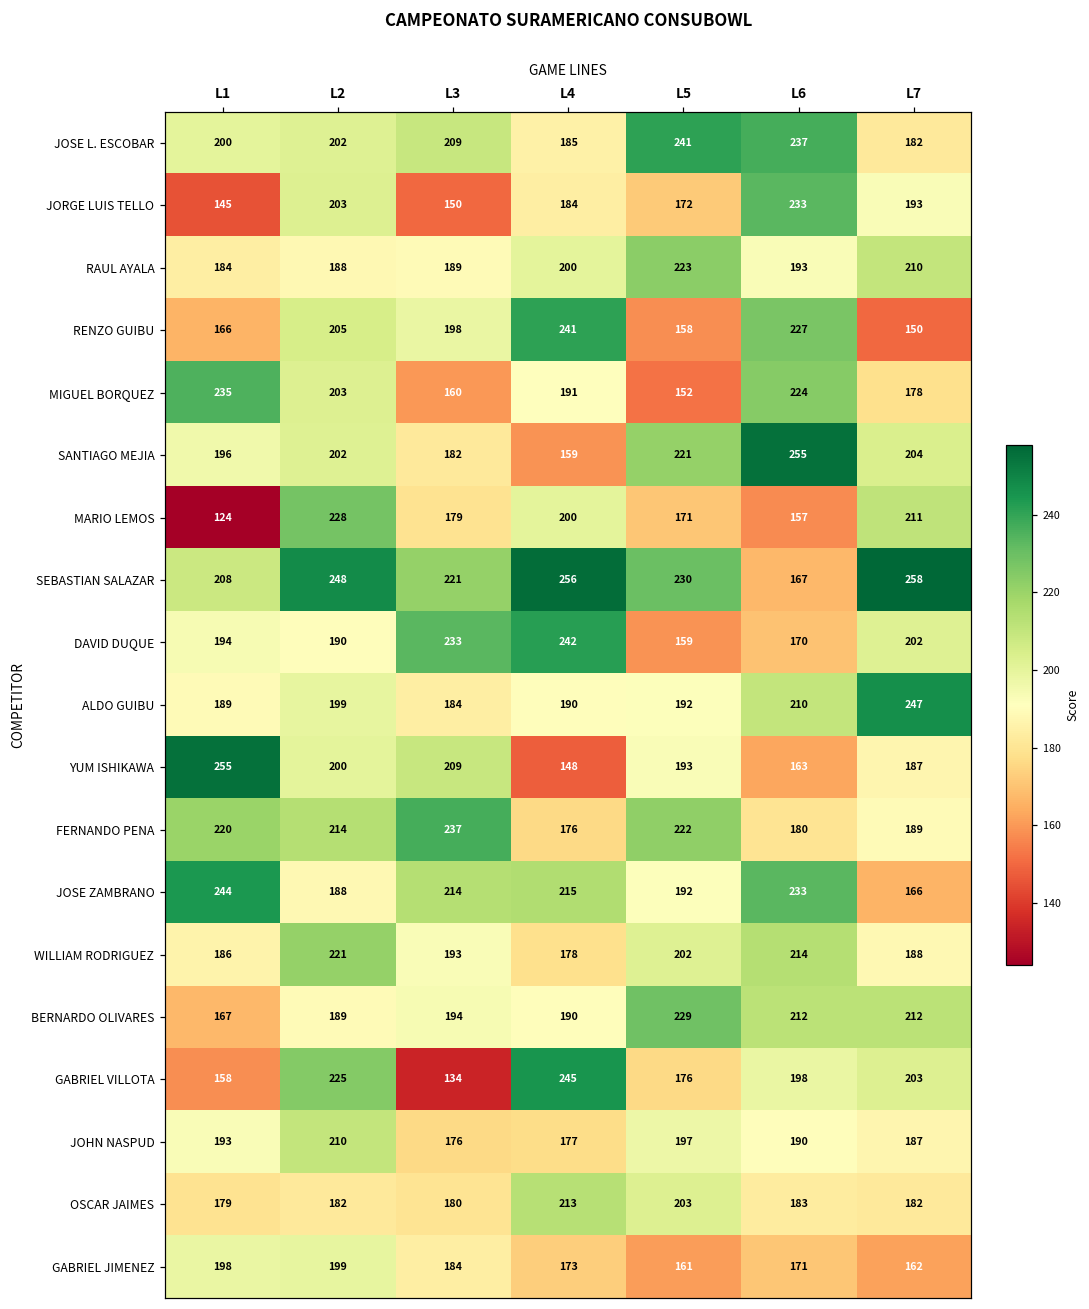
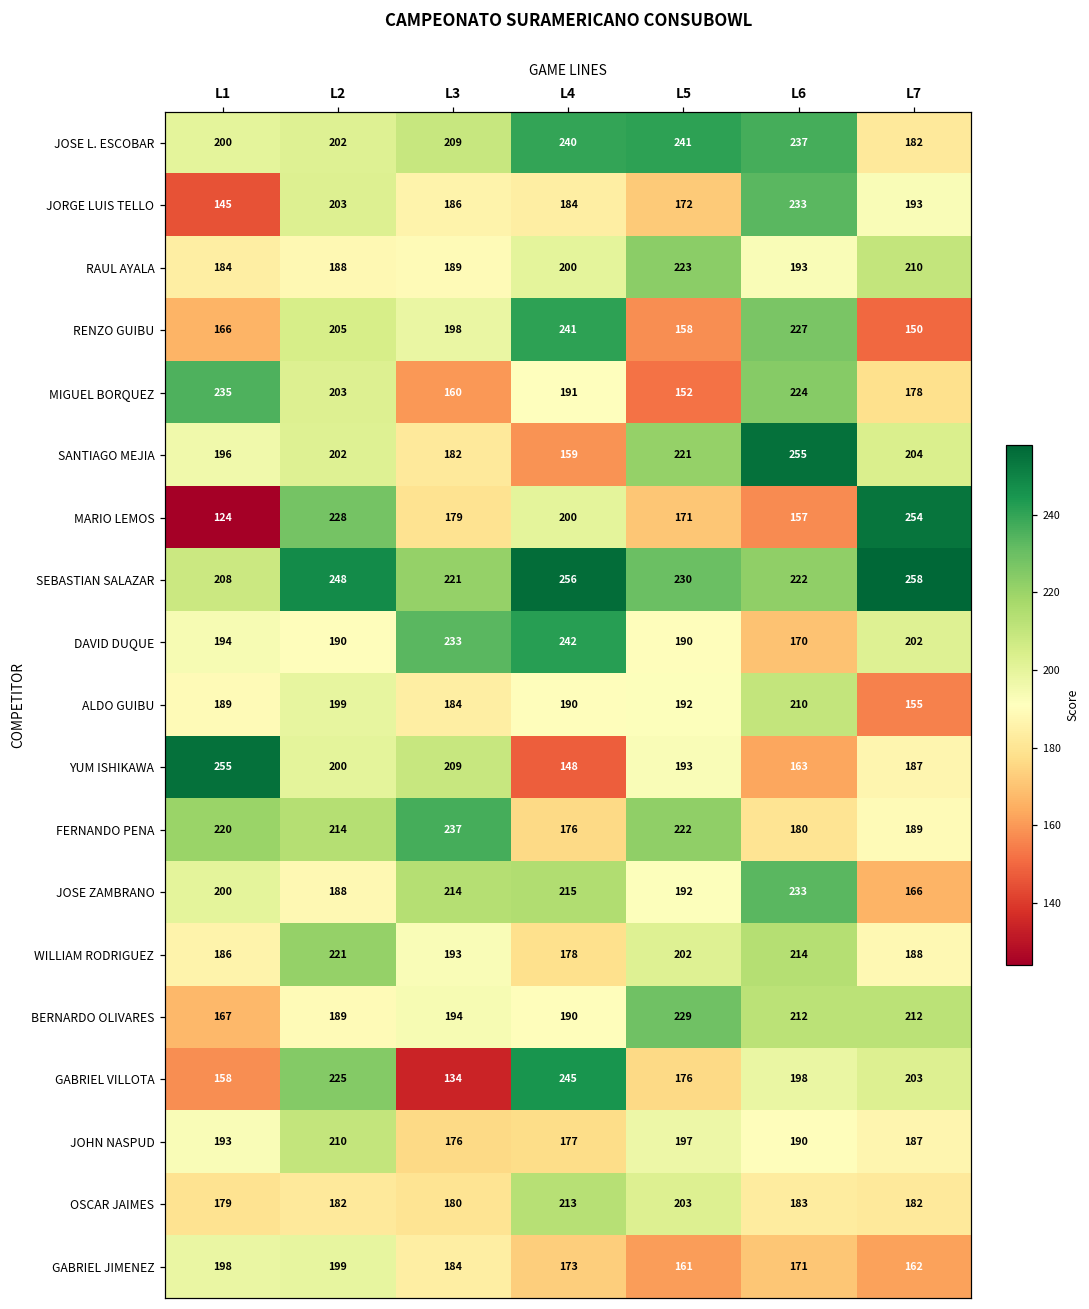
  {
    "JOSE L. ESCOBAR": {
      "L1": 200,
      "L2": 202,
      "L3": 209,
-     "L4": 185,
+     "L4": 240,
      "L5": 241,
      "L6": 237,
      "L7": 182
    },
    "JORGE LUIS TELLO": {
      "L1": 145,
      "L2": 203,
-     "L3": 150,
+     "L3": 186,
      "L4": 184,
      "L5": 172,
      "L6": 233,
      "L7": 193
    },
    "RAUL AYALA": {
      "L1": 184,
      "L2": 188,
      "L3": 189,
      "L4": 200,
      "L5": 223,
      "L6": 193,
      "L7": 210
    },
    "RENZO GUIBU": {
      "L1": 166,
      "L2": 205,
      "L3": 198,
      "L4": 241,
      "L5": 158,
      "L6": 227,
      "L7": 150
    },
    "MIGUEL BORQUEZ": {
      "L1": 235,
      "L2": 203,
      "L3": 160,
      "L4": 191,
      "L5": 152,
      "L6": 224,
      "L7": 178
    },
    "SANTIAGO MEJIA": {
      "L1": 196,
      "L2": 202,
      "L3": 182,
      "L4": 159,
      "L5": 221,
      "L6": 255,
      "L7": 204
    },
    "MARIO LEMOS": {
      "L1": 124,
      "L2": 228,
      "L3": 179,
      "L4": 200,
      "L5": 171,
      "L6": 157,
-     "L7": 211
+     "L7": 254
    },
    "SEBASTIAN SALAZAR": {
      "L1": 208,
      "L2": 248,
      "L3": 221,
      "L4": 256,
      "L5": 230,
-     "L6": 167,
+     "L6": 222,
      "L7": 258
    },
    "DAVID DUQUE": {
      "L1": 194,
      "L2": 190,
      "L3": 233,
      "L4": 242,
-     "L5": 159,
+     "L5": 190,
      "L6": 170,
      "L7": 202
    },
    "ALDO GUIBU": {
      "L1": 189,
      "L2": 199,
      "L3": 184,
      "L4": 190,
      "L5": 192,
      "L6": 210,
-     "L7": 247
+     "L7": 155
    },
    "YUM ISHIKAWA": {
      "L1": 255,
      "L2": 200,
      "L3": 209,
      "L4": 148,
      "L5": 193,
      "L6": 163,
      "L7": 187
    },
    "FERNANDO PENA": {
      "L1": 220,
      "L2": 214,
      "L3": 237,
      "L4": 176,
      "L5": 222,
      "L6": 180,
      "L7": 189
    },
    "JOSE ZAMBRANO": {
-     "L1": 244,
+     "L1": 200,
      "L2": 188,
      "L3": 214,
      "L4": 215,
      "L5": 192,
      "L6": 233,
      "L7": 166
    },
    "WILLIAM RODRIGUEZ": {
      "L1": 186,
      "L2": 221,
      "L3": 193,
      "L4": 178,
      "L5": 202,
      "L6": 214,
      "L7": 188
    },
    "BERNARDO OLIVARES": {
      "L1": 167,
      "L2": 189,
      "L3": 194,
      "L4": 190,
      "L5": 229,
      "L6": 212,
      "L7": 212
    },
    "GABRIEL VILLOTA": {
      "L1": 158,
      "L2": 225,
      "L3": 134,
      "L4": 245,
      "L5": 176,
      "L6": 198,
      "L7": 203
    },
    "JOHN NASPUD": {
      "L1": 193,
      "L2": 210,
      "L3": 176,
      "L4": 177,
      "L5": 197,
      "L6": 190,
      "L7": 187
    },
    "OSCAR JAIMES": {
      "L1": 179,
      "L2": 182,
      "L3": 180,
      "L4": 213,
      "L5": 203,
      "L6": 183,
      "L7": 182
    },
    "GABRIEL JIMENEZ": {
      "L1": 198,
      "L2": 199,
      "L3": 184,
      "L4": 173,
      "L5": 161,
      "L6": 171,
      "L7": 162
    }
  }
